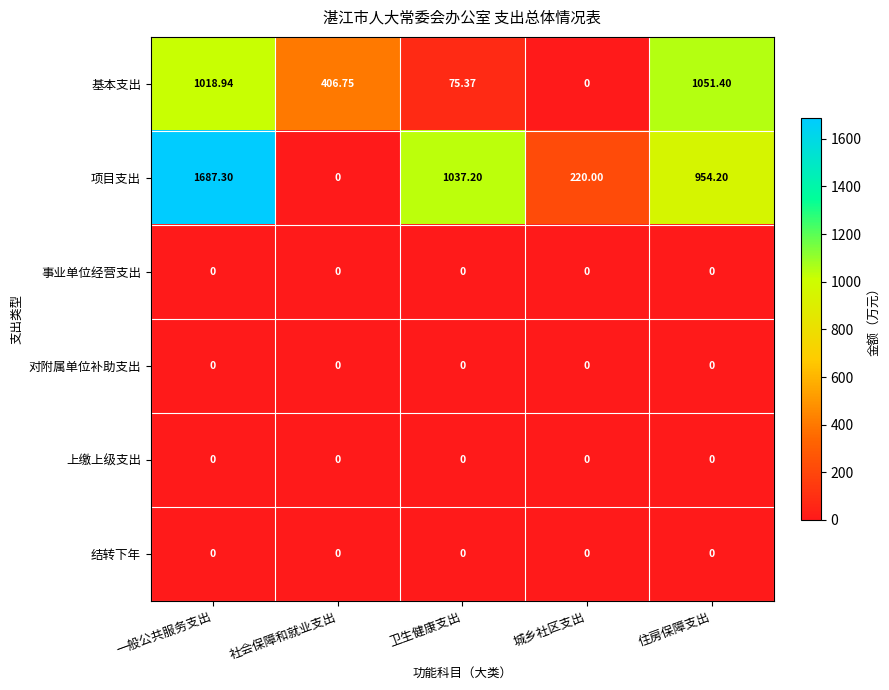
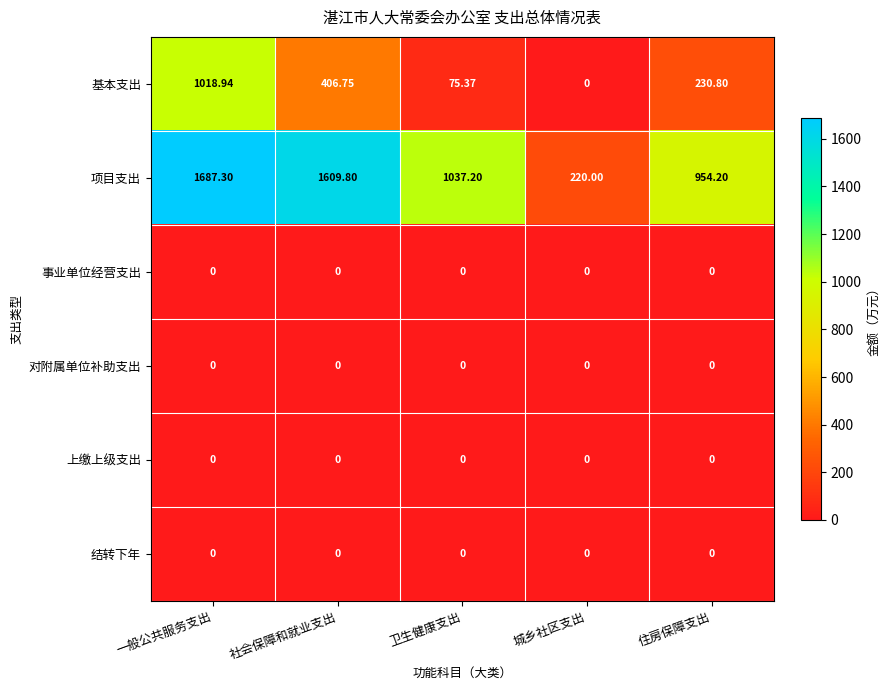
  {
    "基本支出": {
      "一般公共服务支出": 1018.94,
      "社会保障和就业支出": 406.75,
      "卫生健康支出": 75.37,
      "城乡社区支出": 0,
-     "住房保障支出": 1051.40
+     "住房保障支出": 230.80
    },
    "项目支出": {
      "一般公共服务支出": 1687.30,
-     "社会保障和就业支出": 0,
+     "社会保障和就业支出": 1609.80,
      "卫生健康支出": 1037.20,
      "城乡社区支出": 220.00,
      "住房保障支出": 954.20
    },
    "事业单位经营支出": {
      "一般公共服务支出": 0,
      "社会保障和就业支出": 0,
      "卫生健康支出": 0,
      "城乡社区支出": 0,
      "住房保障支出": 0
    },
    "对附属单位补助支出": {
      "一般公共服务支出": 0,
      "社会保障和就业支出": 0,
      "卫生健康支出": 0,
      "城乡社区支出": 0,
      "住房保障支出": 0
    },
    "上缴上级支出": {
      "一般公共服务支出": 0,
      "社会保障和就业支出": 0,
      "卫生健康支出": 0,
      "城乡社区支出": 0,
      "住房保障支出": 0
    },
    "结转下年": {
      "一般公共服务支出": 0,
      "社会保障和就业支出": 0,
      "卫生健康支出": 0,
      "城乡社区支出": 0,
      "住房保障支出": 0
    }
  }
